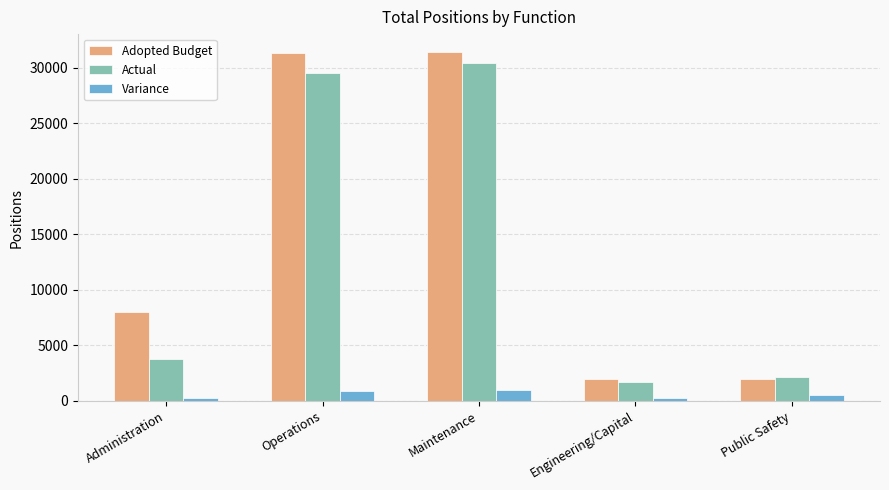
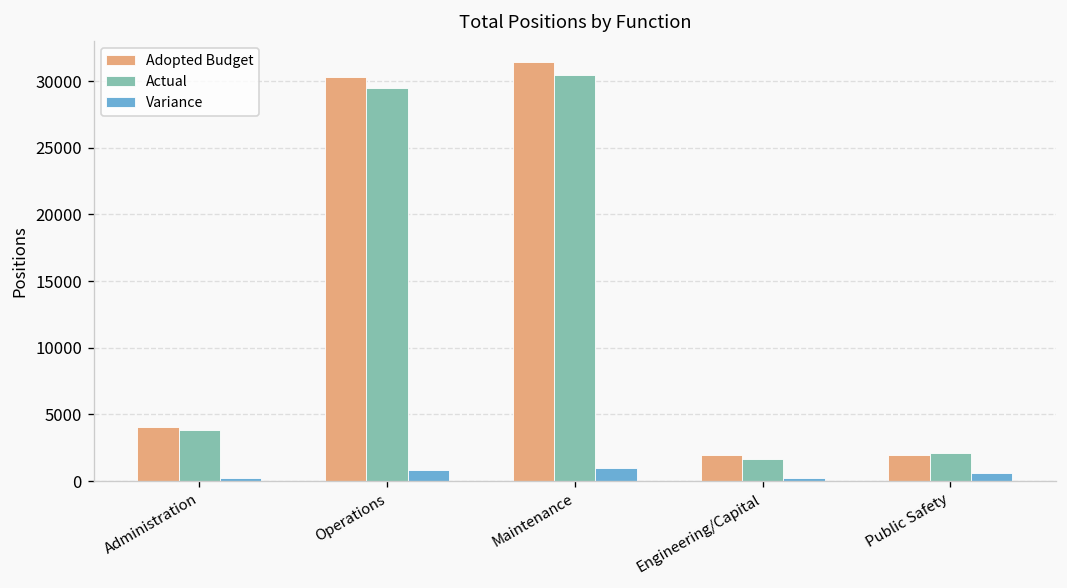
  {
    "Adopted Budget": {
-     "Administration": 8000,
-     "Operations": 31300,
+     "Administration": 4000,
+     "Operations": 30300,
      "Maintenance": 31400,
      "Engineering/Capital": 1900,
      "Public Safety": 1900
    }
  }
